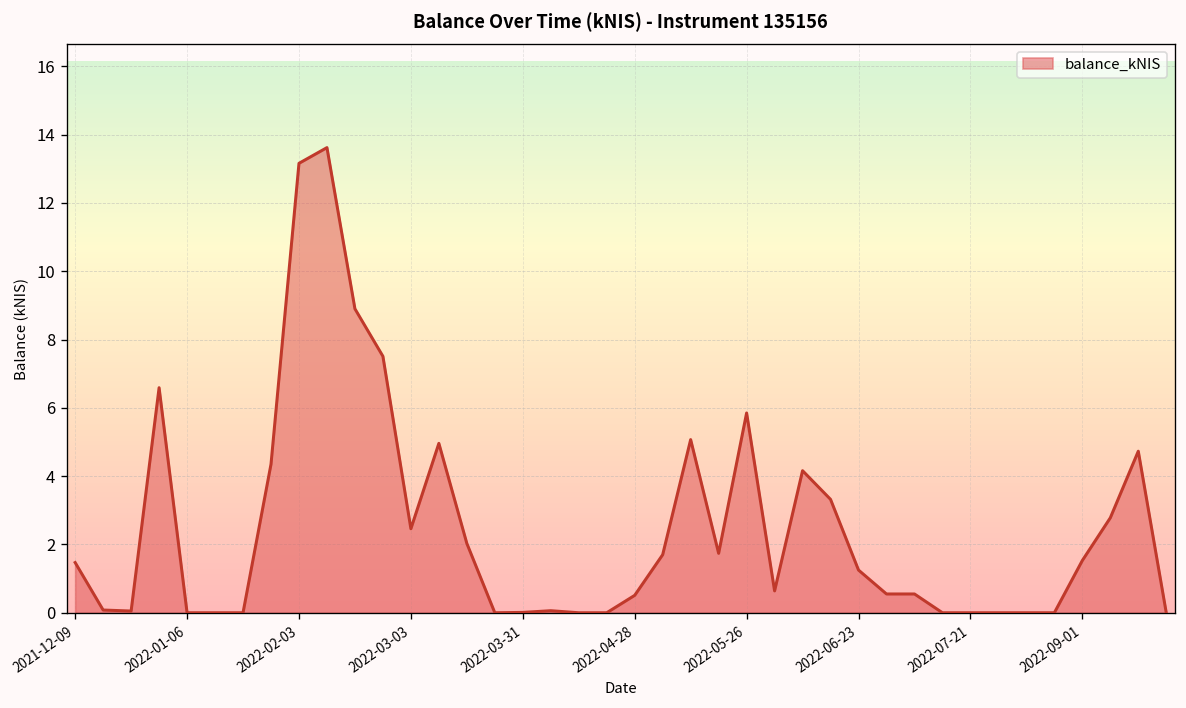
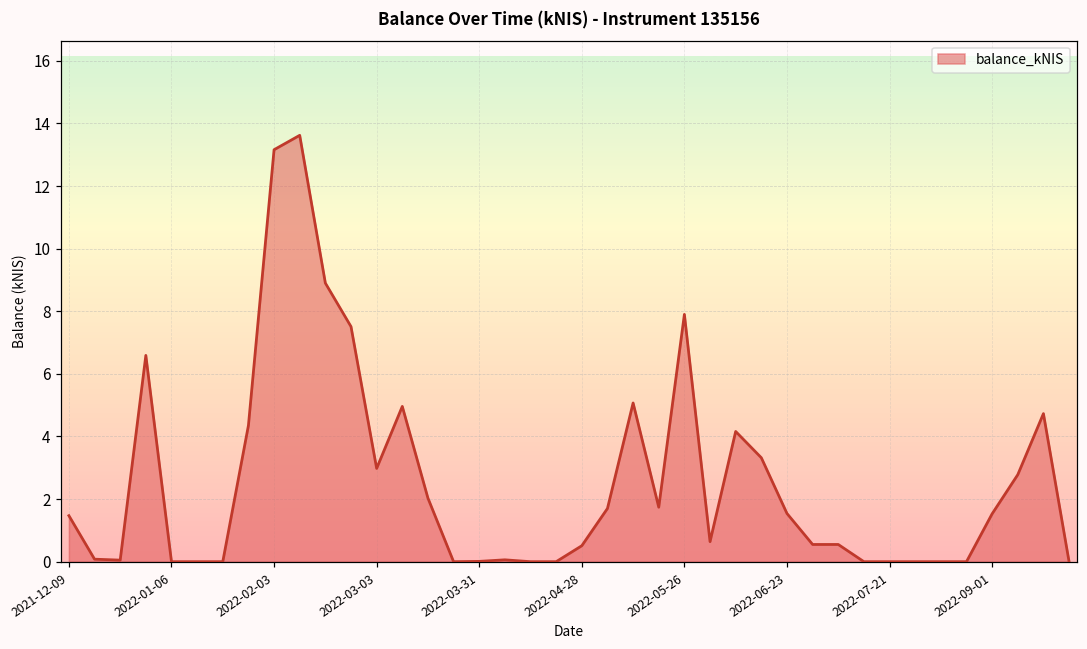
  {
    "2021-12-09": 1.5,
    "2022-01-06": 0.0,
    "2022-02-03": 13.2,
-   "2022-03-03": 2.5,
+   "2022-03-03": 3.0,
    "2022-03-31": 0.0,
    "2022-04-28": 0.5,
-   "2022-05-26": 5.9,
-   "2022-06-23": 1.3,
+   "2022-05-26": 7.9,
+   "2022-06-23": 1.5,
    "2022-07-21": 0.0,
    "2022-09-01": 1.5
  }
